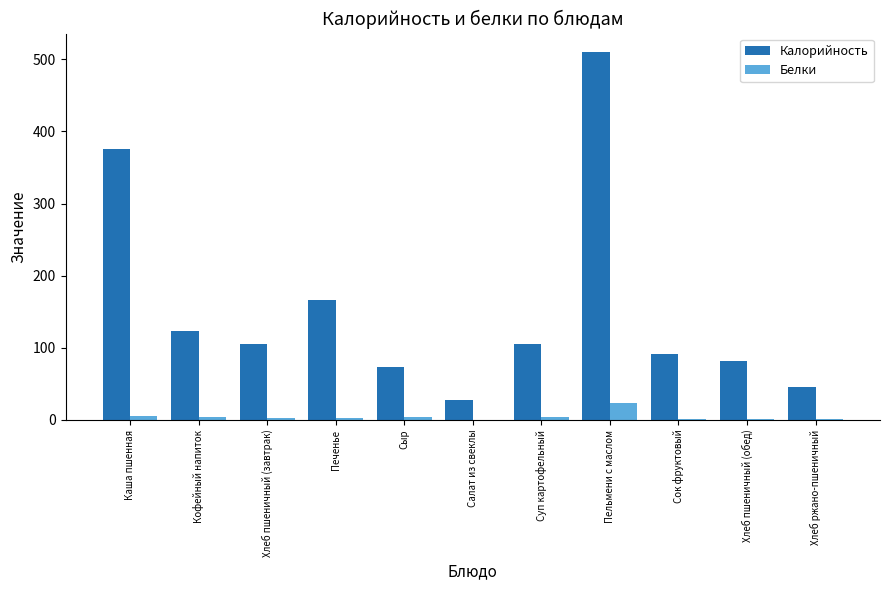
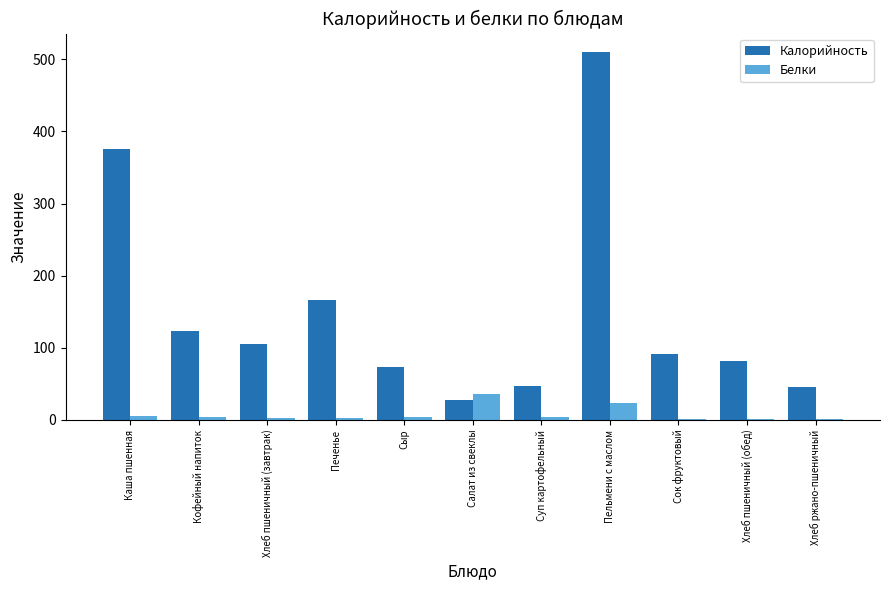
  {
    "Калорийность": {
      "Каша пшенная": 380,
      "Кофейный напиток": 120,
      "Хлеб пшеничный (завтрак)": 100,
      "Печенье": 170,
      "Сыр": 70,
      "Салат из свеклы": 30,
-     "Суп картофельный": 110,
+     "Суп картофельный": 50,
      "Пельмени с маслом": 510,
      "Сок фруктовый": 90,
      "Хлеб пшеничный (обед)": 80,
      "Хлеб ржано-пшеничный": 50
    },
    "Белки": {
      "Каша пшенная": 10,
      "Кофейный напиток": 0,
      "Сыр": 0,
-     "Салат из свеклы": 0,
+     "Салат из свеклы": 40,
      "Суп картофельный": 0,
      "Пельмени с маслом": 20
    }
  }
